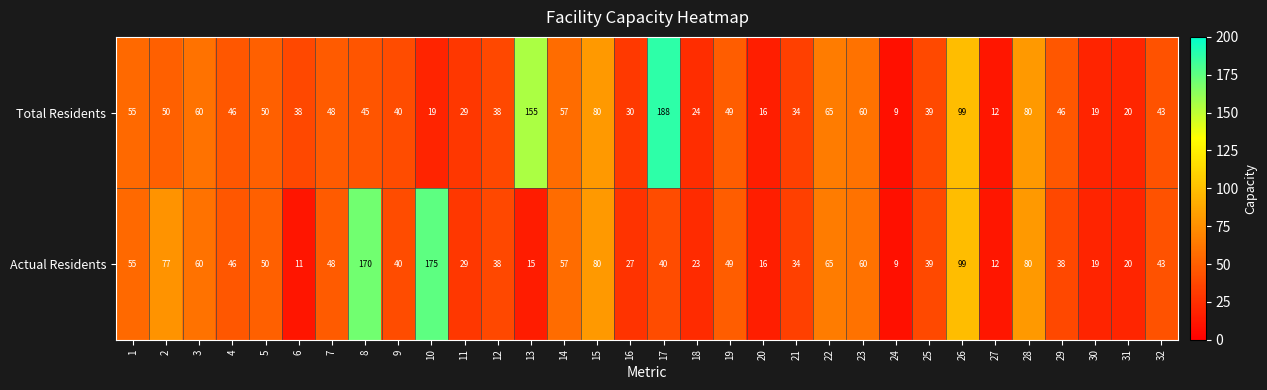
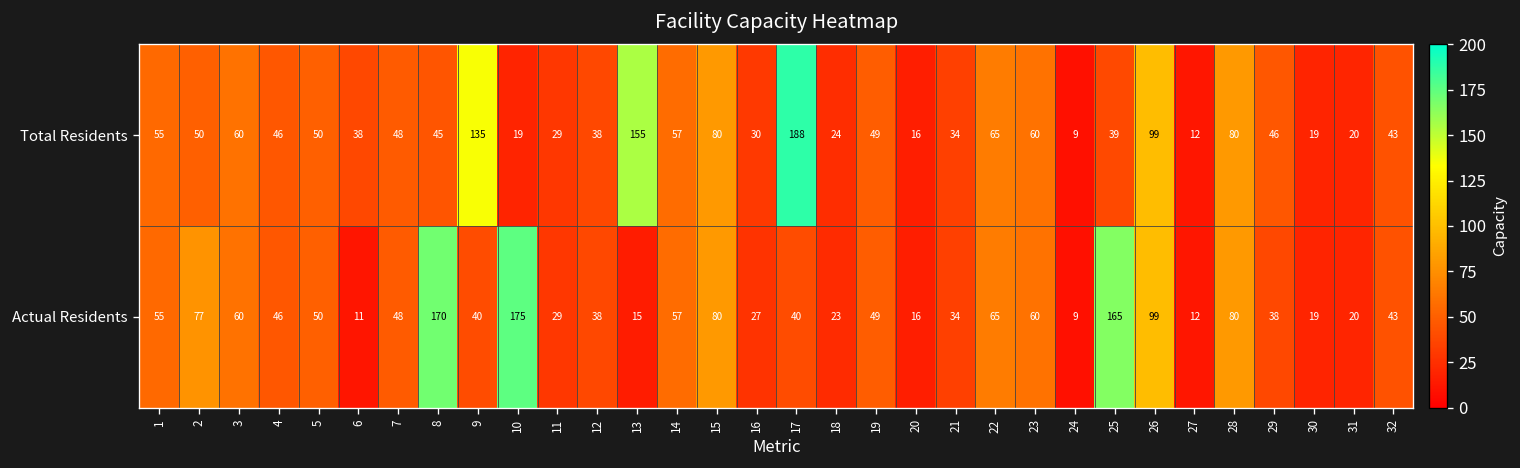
  {
    "Total Residents": {
      "1": 55,
      "2": 50,
      "3": 60,
      "4": 46,
      "5": 50,
      "6": 38,
      "7": 48,
      "8": 45,
-     "9": 40,
+     "9": 135,
      "10": 19,
      "11": 29,
      "12": 38,
      "13": 155,
      "14": 57,
      "15": 80,
      "16": 30,
      "17": 188,
      "18": 24,
      "19": 49,
      "20": 16,
      "21": 34,
      "22": 65,
      "23": 60,
      "24": 9,
      "25": 39,
      "26": 99,
      "27": 12,
      "28": 80,
      "29": 46,
      "30": 19,
      "31": 20,
      "32": 43
    },
    "Actual Residents": {
      "1": 55,
      "2": 77,
      "3": 60,
      "4": 46,
      "5": 50,
      "6": 11,
      "7": 48,
      "8": 170,
      "9": 40,
      "10": 175,
      "11": 29,
      "12": 38,
      "13": 15,
      "14": 57,
      "15": 80,
      "16": 27,
      "17": 40,
      "18": 23,
      "19": 49,
      "20": 16,
      "21": 34,
      "22": 65,
      "23": 60,
      "24": 9,
-     "25": 39,
+     "25": 165,
      "26": 99,
      "27": 12,
      "28": 80,
      "29": 38,
      "30": 19,
      "31": 20,
      "32": 43
    }
  }
